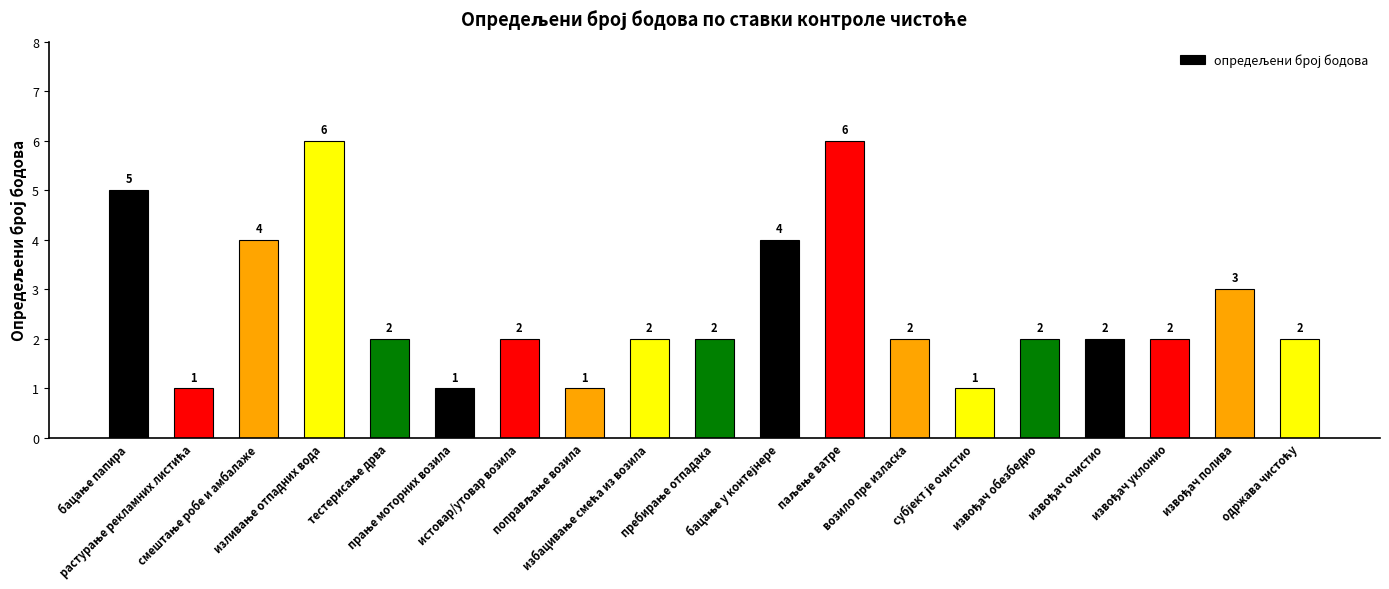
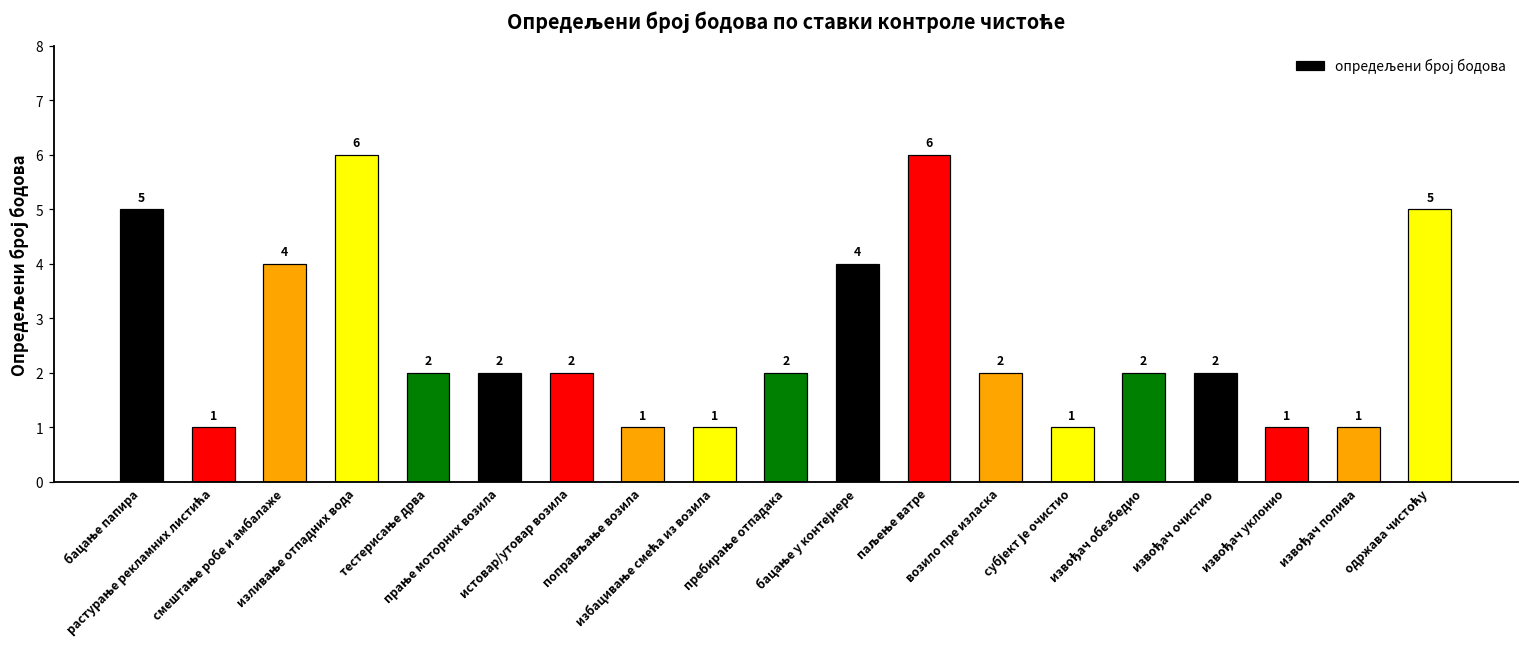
  {
    "бацање папира": 5,
    "растурање рекламних листића": 1,
    "смештање робе и амбалаже": 4,
    "изливање отпадних вода": 6,
    "тестерисање дрва": 2,
-   "прање моторних возила": 1,
+   "прање моторних возила": 2,
    "истовар/утовар возила": 2,
    "поправљање возила": 1,
-   "избацивање смећа из возила": 2,
+   "избацивање смећа из возила": 1,
    "пребирање отпадака": 2,
    "бацање у контејнере": 4,
    "паљење ватре": 6,
    "возило пре изласка": 2,
    "субјект је очистио": 1,
    "извођач обезбедио": 2,
    "извођач очистио": 2,
-   "извођач уклонио": 2,
-   "извођач полива": 3,
-   "одржава чистоћу": 2
+   "извођач уклонио": 1,
+   "извођач полива": 1,
+   "одржава чистоћу": 5
  }
